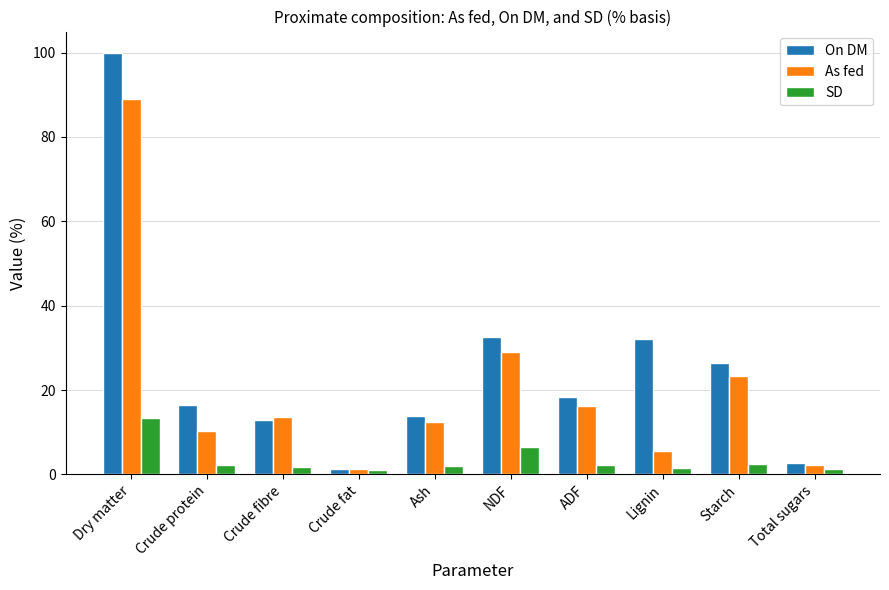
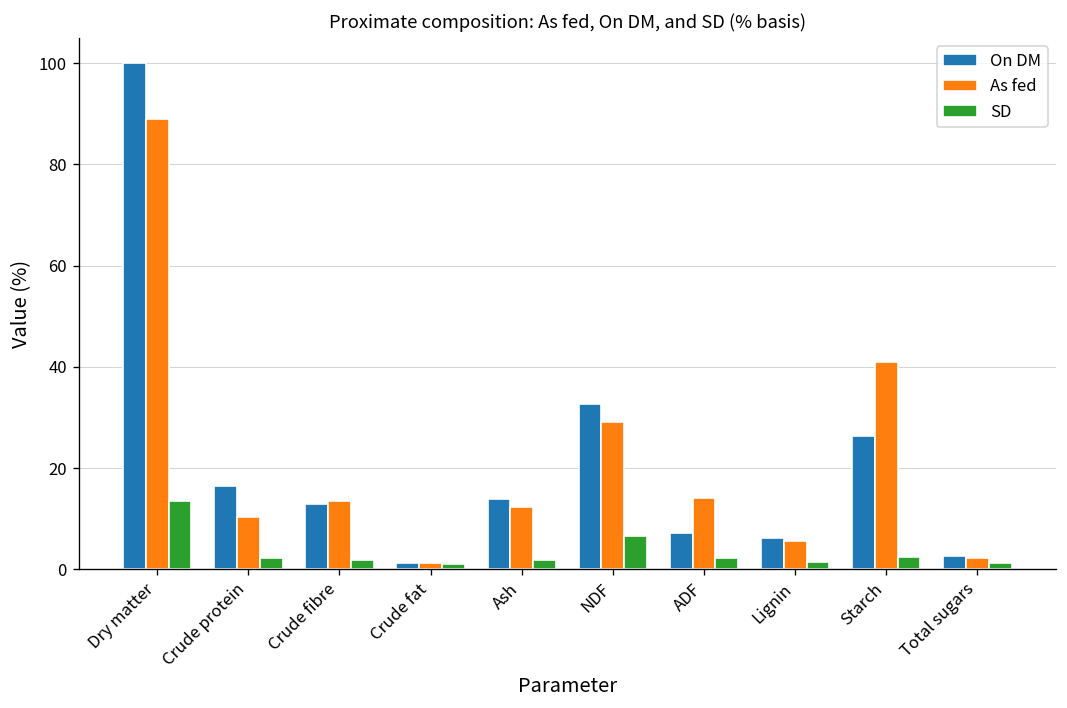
  {
    "On DM": {
      "Dry matter": 100,
      "Crude protein": 16,
      "Crude fibre": 13,
      "Crude fat": 1,
      "Ash": 14,
      "NDF": 33,
-     "ADF": 18,
-     "Lignin": 32,
+     "ADF": 7,
+     "Lignin": 6,
      "Starch": 26,
      "Total sugars": 3
    },
    "As fed": {
      "Dry matter": 89,
      "Crude protein": 10,
      "Crude fibre": 14,
      "Crude fat": 1,
      "Ash": 12,
      "NDF": 29,
-     "ADF": 16,
+     "ADF": 14,
      "Lignin": 6,
-     "Starch": 23,
+     "Starch": 41,
      "Total sugars": 2
    },
    "SD": {
      "Dry matter": 13,
      "Crude protein": 2,
      "Crude fibre": 2,
      "Crude fat": 1,
      "Ash": 2,
      "NDF": 7,
      "ADF": 2,
      "Lignin": 2,
      "Starch": 3,
      "Total sugars": 1
    }
  }
